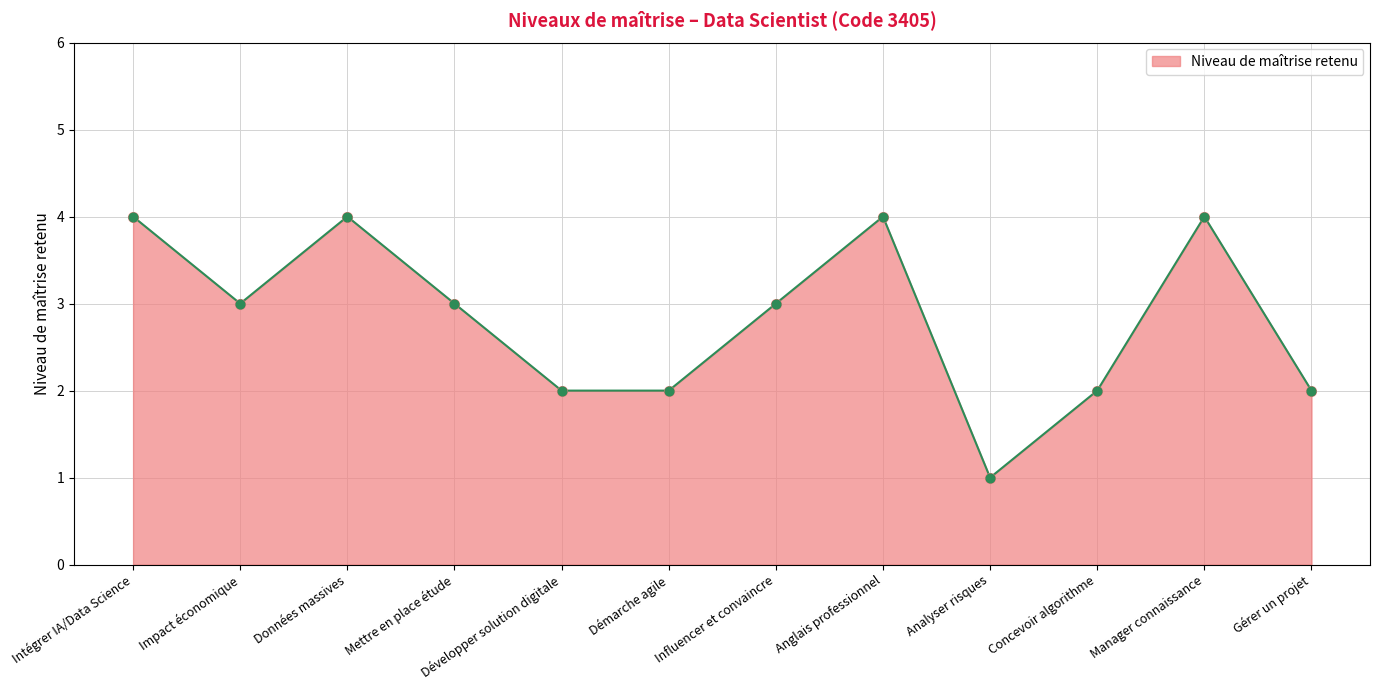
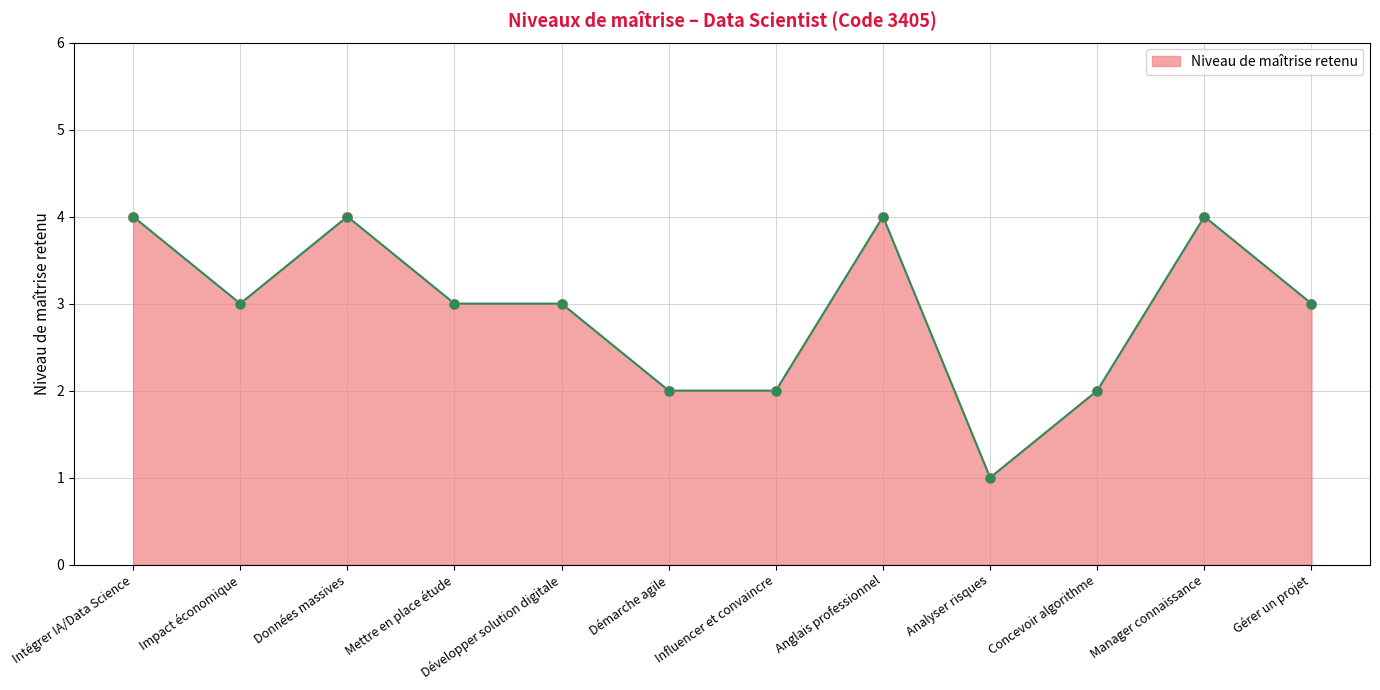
  {
    "Intégrer IA/Data Science": 4,
    "Impact économique": 3,
    "Données massives": 4,
    "Mettre en place étude": 3,
-   "Développer solution digitale": 2,
+   "Développer solution digitale": 3,
    "Démarche agile": 2,
-   "Influencer et convaincre": 3,
+   "Influencer et convaincre": 2,
    "Anglais professionnel": 4,
    "Analyser risques": 1,
    "Concevoir algorithme": 2,
    "Manager connaissance": 4,
-   "Gérer un projet": 2
+   "Gérer un projet": 3
  }
